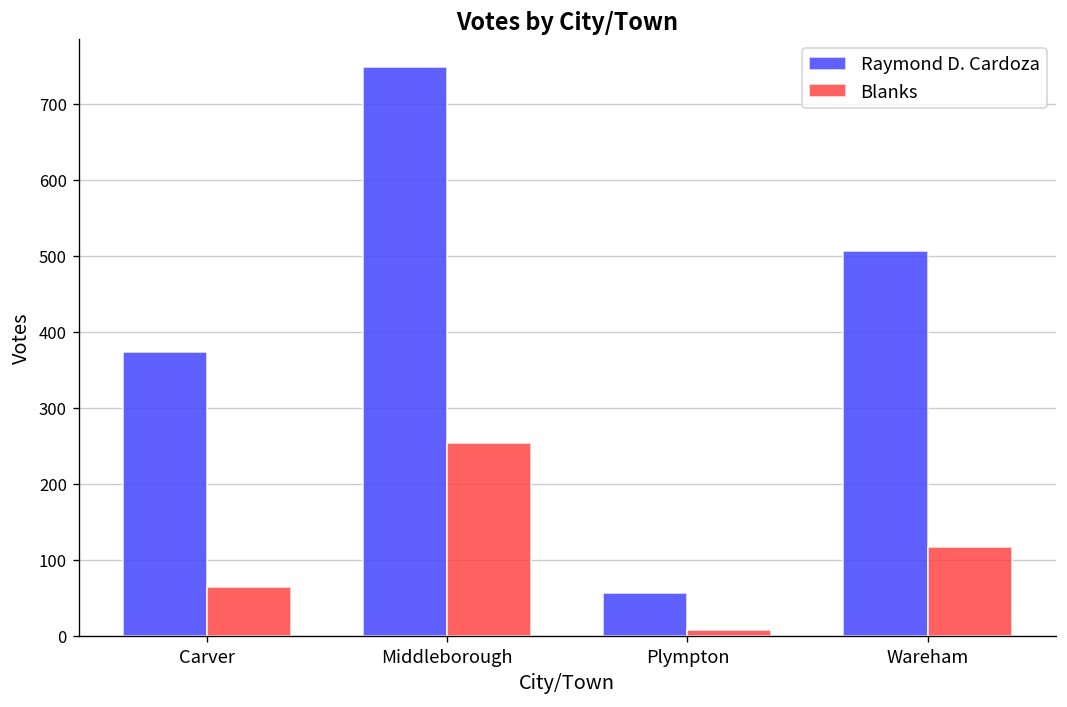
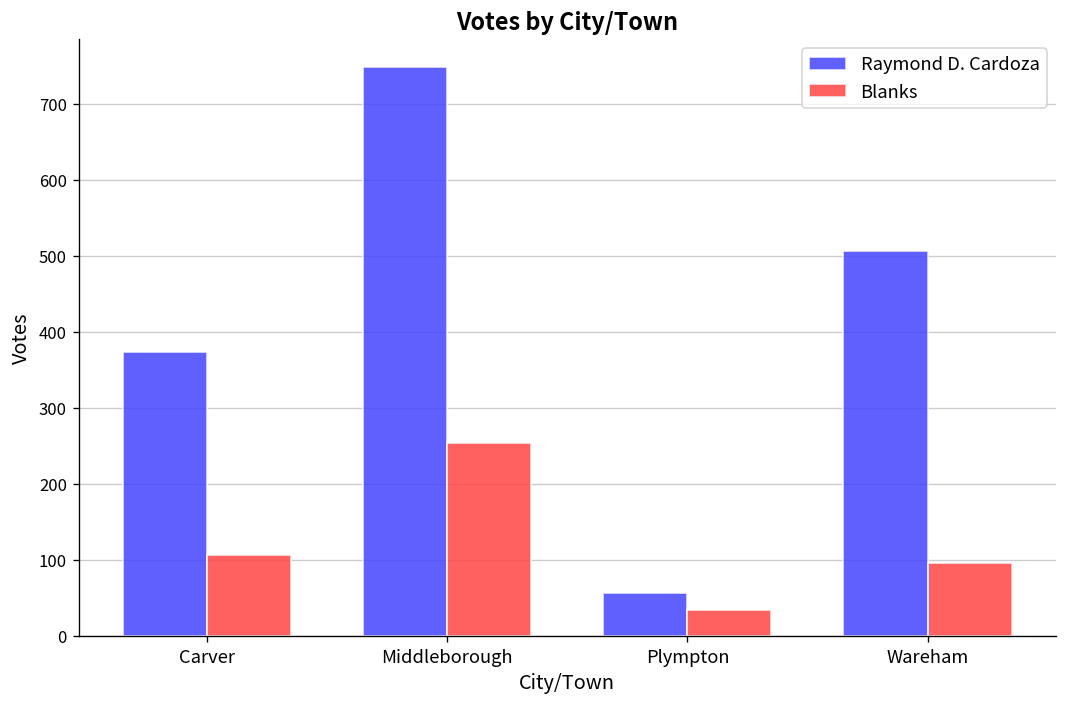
  {
    "Raymond D. Cardoza": {
      "Carver": 370,
      "Middleborough": 750,
      "Plympton": 60,
      "Wareham": 510
    },
    "Blanks": {
-     "Carver": 60,
+     "Carver": 110,
      "Middleborough": 250,
-     "Plympton": 10,
-     "Wareham": 120
+     "Plympton": 30,
+     "Wareham": 100
    }
  }
